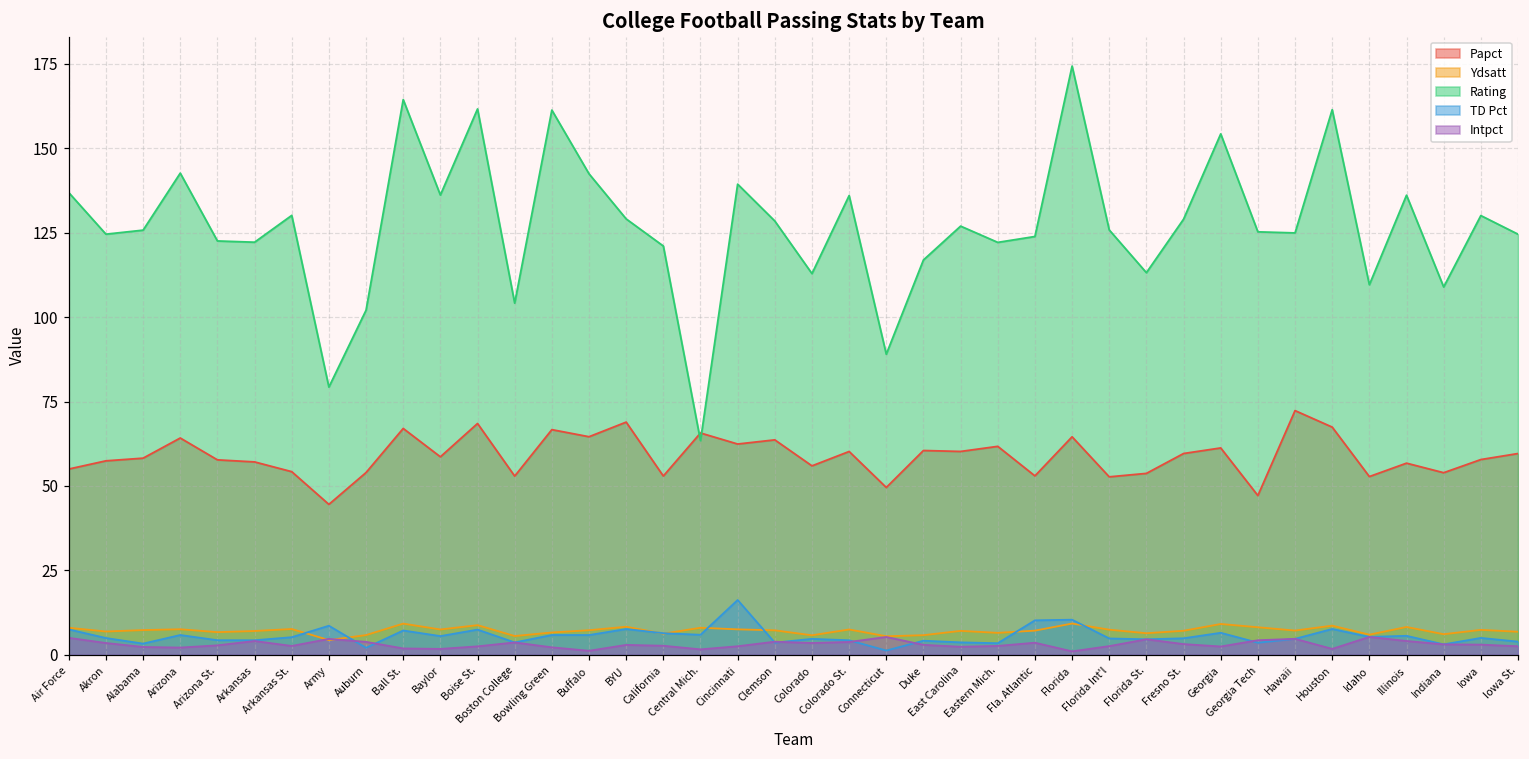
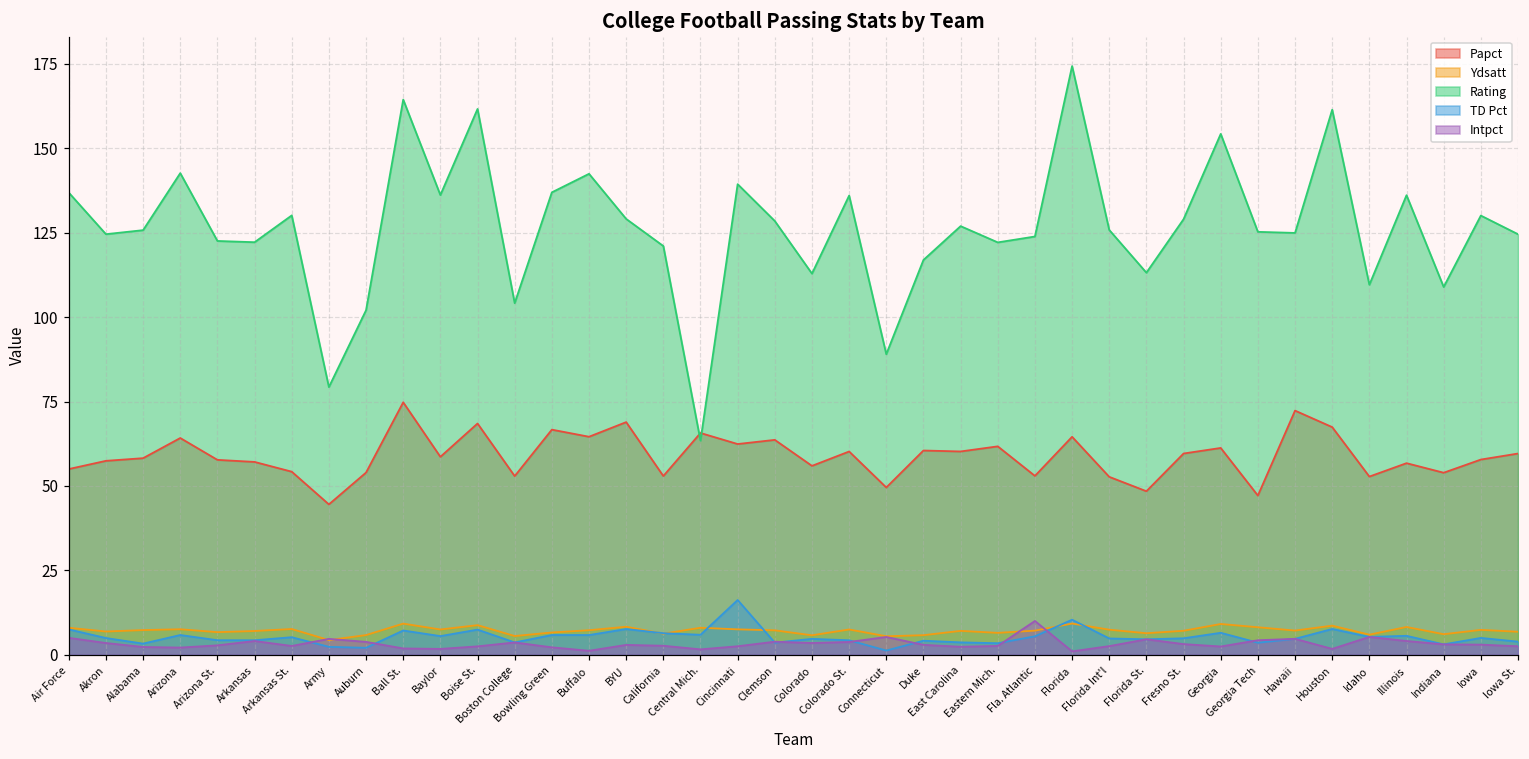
  {
    "Papct": {
      "Air Force": 55,
      "Akron": 57,
      "Alabama": 58,
      "Arizona": 64,
      "Arizona St.": 58,
      "Arkansas": 57,
      "Arkansas St.": 54,
      "Army": 45,
      "Auburn": 54,
-     "Ball St.": 67,
+     "Ball St.": 75,
      "Baylor": 59,
      "Boise St.": 68,
      "Boston College": 53,
      "Bowling Green": 67,
      "Buffalo": 65,
      "BYU": 69,
      "California": 53,
      "Central Mich.": 66,
      "Cincinnati": 62,
      "Clemson": 64,
      "Colorado": 56,
      "Colorado St.": 60,
      "Connecticut": 50,
      "Duke": 60,
      "East Carolina": 60,
      "Eastern Mich.": 62,
      "Fla. Atlantic": 53,
      "Florida": 65,
      "Florida Int'l": 53,
-     "Florida St.": 54,
+     "Florida St.": 48,
      "Fresno St.": 60,
      "Georgia": 61,
      "Georgia Tech": 47,
      "Hawaii": 72,
      "Houston": 67,
      "Idaho": 53,
      "Illinois": 57,
      "Indiana": 54,
      "Iowa": 58,
      "Iowa St.": 60
    },
    "Ydsatt": {
      "Akron": 7,
      "Alabama": 7,
      "Arizona": 8,
      "Arizona St.": 7,
      "Arkansas": 7,
      "Arkansas St.": 8,
      "Auburn": 6,
      "Ball St.": 9,
      "Baylor": 7,
      "Boise St.": 9,
      "Boston College": 6,
      "Buffalo": 7,
      "Central Mich.": 8,
      "Cincinnati": 8,
      "Clemson": 7,
      "Colorado": 6,
      "Colorado St.": 7,
      "Duke": 6,
      "East Carolina": 7,
      "Eastern Mich.": 6,
      "Fla. Atlantic": 7,
      "Florida": 9,
      "Florida Int'l": 7,
      "Florida St.": 6,
      "Fresno St.": 7,
      "Georgia": 9,
      "Georgia Tech": 8,
      "Hawaii": 7,
      "Houston": 9,
      "Illinois": 8,
      "Indiana": 6,
      "Iowa": 7,
      "Iowa St.": 7
    },
    "Rating": {
      "Air Force": 137,
      "Akron": 125,
      "Alabama": 126,
      "Arizona": 143,
      "Arizona St.": 123,
      "Arkansas": 122,
      "Arkansas St.": 130,
      "Army": 79,
      "Auburn": 102,
      "Ball St.": 164,
      "Baylor": 136,
      "Boise St.": 162,
      "Boston College": 104,
-     "Bowling Green": 161,
+     "Bowling Green": 137,
      "Buffalo": 142,
      "BYU": 129,
      "California": 121,
      "Central Mich.": 63,
      "Cincinnati": 139,
      "Clemson": 128,
      "Colorado": 113,
      "Colorado St.": 136,
      "Connecticut": 89,
      "Duke": 117,
      "East Carolina": 127,
      "Eastern Mich.": 122,
      "Fla. Atlantic": 124,
      "Florida": 174,
      "Florida Int'l": 126,
      "Florida St.": 113,
      "Fresno St.": 129,
      "Georgia": 154,
      "Georgia Tech": 125,
      "Hawaii": 125,
      "Houston": 161,
      "Idaho": 110,
      "Illinois": 136,
      "Indiana": 109,
      "Iowa": 130,
      "Iowa St.": 125
    },
    "TD Pct": {
      "Akron": 5,
      "Alabama": 3,
      "Arizona": 6,
      "Arizona St.": 4,
      "Arkansas St.": 5,
-     "Army": 9,
+     "Army": 2,
      "Auburn": 2,
      "Ball St.": 7,
      "Baylor": 6,
      "Boise St.": 7,
      "Buffalo": 6,
      "Central Mich.": 6,
      "Cincinnati": 16,
      "Colorado": 5,
      "Connecticut": 1,
      "Duke": 4,
      "East Carolina": 4,
-     "Fla. Atlantic": 10,
+     "Fla. Atlantic": 5,
      "Florida": 10,
      "Florida Int'l": 5,
      "Fresno St.": 5,
      "Georgia": 7,
      "Houston": 8,
      "Illinois": 6,
      "Iowa": 5,
      "Iowa St.": 4
    },
    "Intpct": {
      "Air Force": 5,
      "Akron": 3,
      "Alabama": 2,
      "Arizona": 2,
      "Arizona St.": 3,
      "Arkansas St.": 3,
      "Auburn": 4,
      "Ball St.": 2,
      "Baylor": 2,
      "Boise St.": 2,
      "Bowling Green": 2,
      "Buffalo": 1,
      "BYU": 3,
      "California": 3,
      "Central Mich.": 2,
      "Cincinnati": 3,
      "Colorado": 3,
      "Duke": 3,
      "East Carolina": 2,
-     "Fla. Atlantic": 4,
+     "Fla. Atlantic": 10,
      "Florida": 1,
      "Florida Int'l": 3,
      "Fresno St.": 3,
      "Georgia": 2,
      "Houston": 2,
      "Illinois": 4,
      "Iowa": 3,
      "Iowa St.": 3
    }
  }
